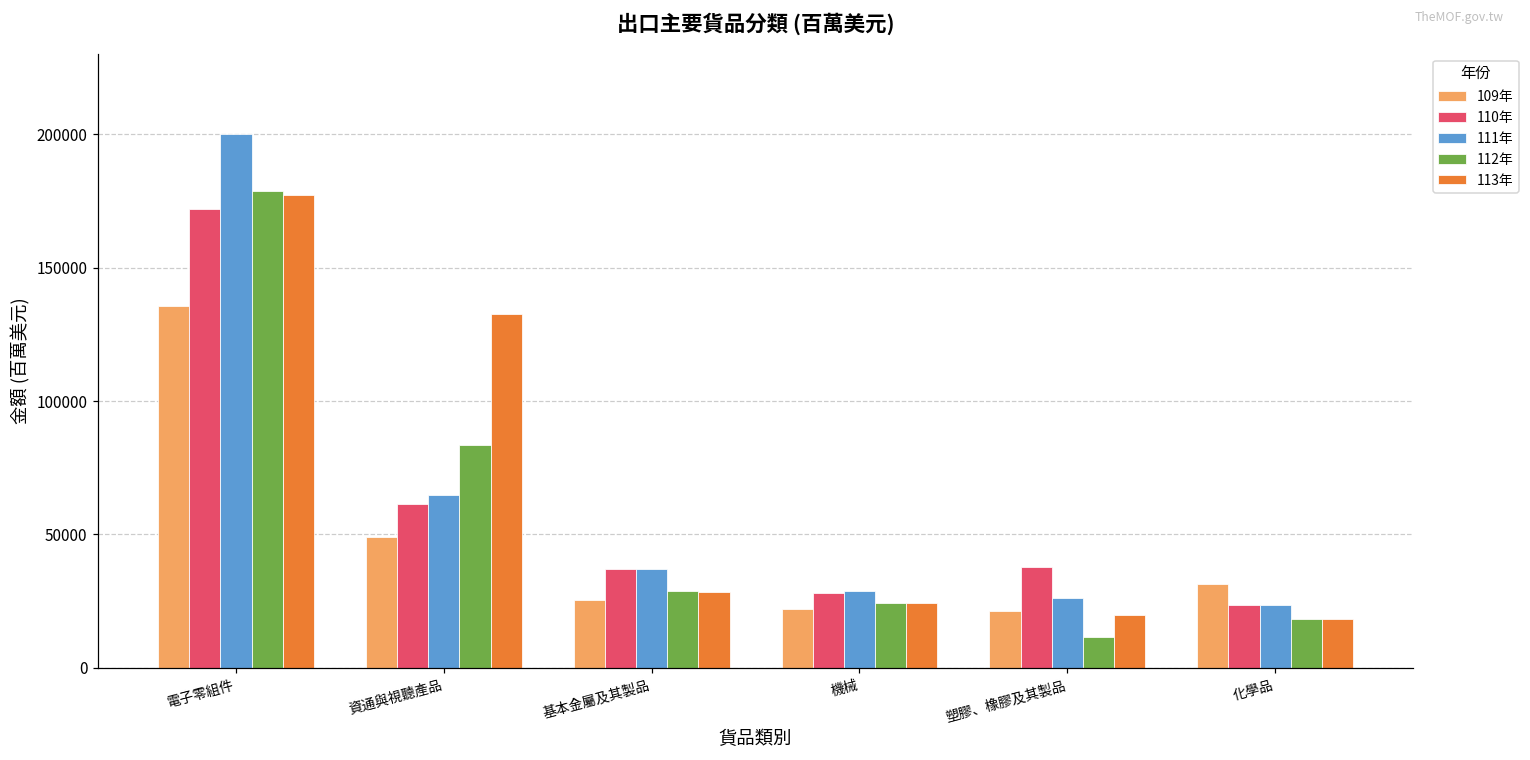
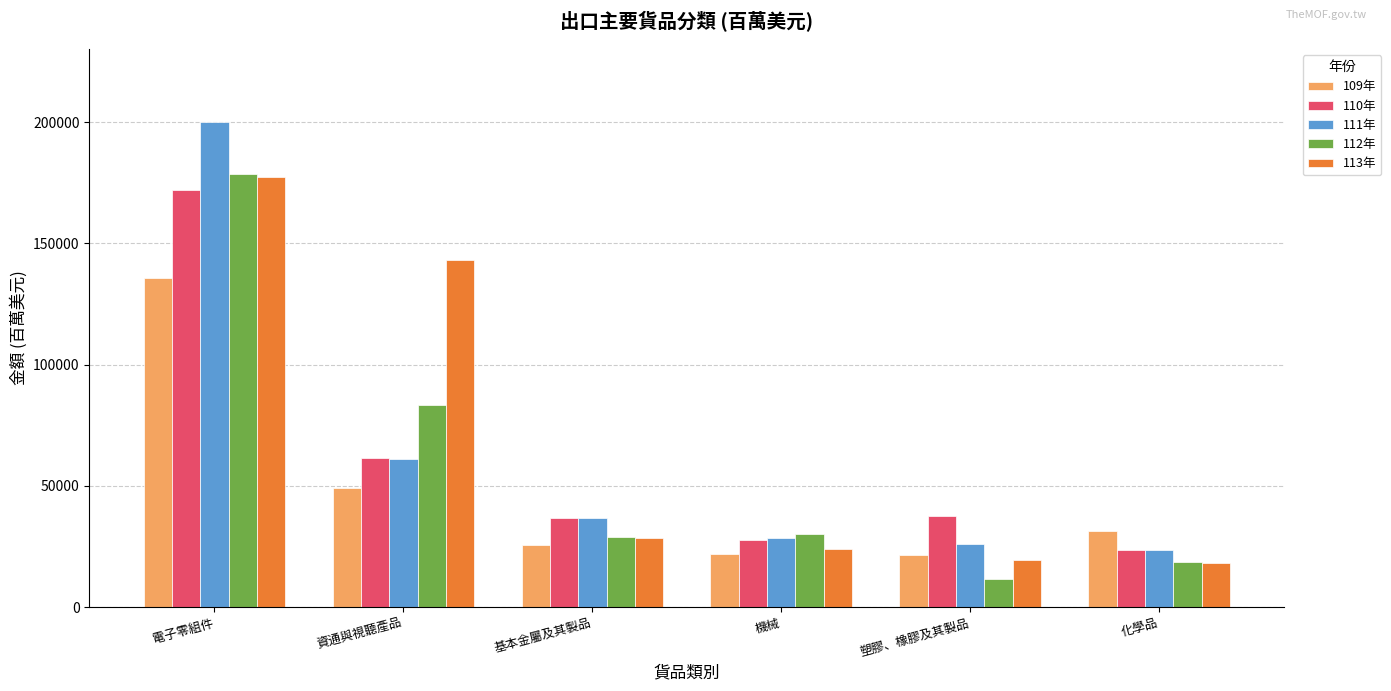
  {
    "109年": {
      "電子零組件": 136000,
      "資通與視聽產品": 49000,
      "基本金屬及其製品": 25000,
      "機械": 22000,
      "塑膠、橡膠及其製品": 21000,
      "化學品": 32000
    },
    "110年": {
      "電子零組件": 172000,
      "資通與視聽產品": 61000,
      "基本金屬及其製品": 37000,
      "機械": 28000,
      "塑膠、橡膠及其製品": 38000,
      "化學品": 23000
    },
    "111年": {
      "電子零組件": 200000,
-     "資通與視聽產品": 65000,
+     "資通與視聽產品": 61000,
      "基本金屬及其製品": 37000,
      "機械": 29000,
      "塑膠、橡膠及其製品": 26000,
      "化學品": 23000
    },
    "112年": {
      "電子零組件": 179000,
      "資通與視聽產品": 83000,
      "基本金屬及其製品": 29000,
-     "機械": 24000,
+     "機械": 30000,
      "塑膠、橡膠及其製品": 12000,
      "化學品": 18000
    },
    "113年": {
      "電子零組件": 177000,
-     "資通與視聽產品": 133000,
+     "資通與視聽產品": 143000,
      "基本金屬及其製品": 29000,
      "機械": 24000,
      "塑膠、橡膠及其製品": 20000,
      "化學品": 18000
    }
  }
